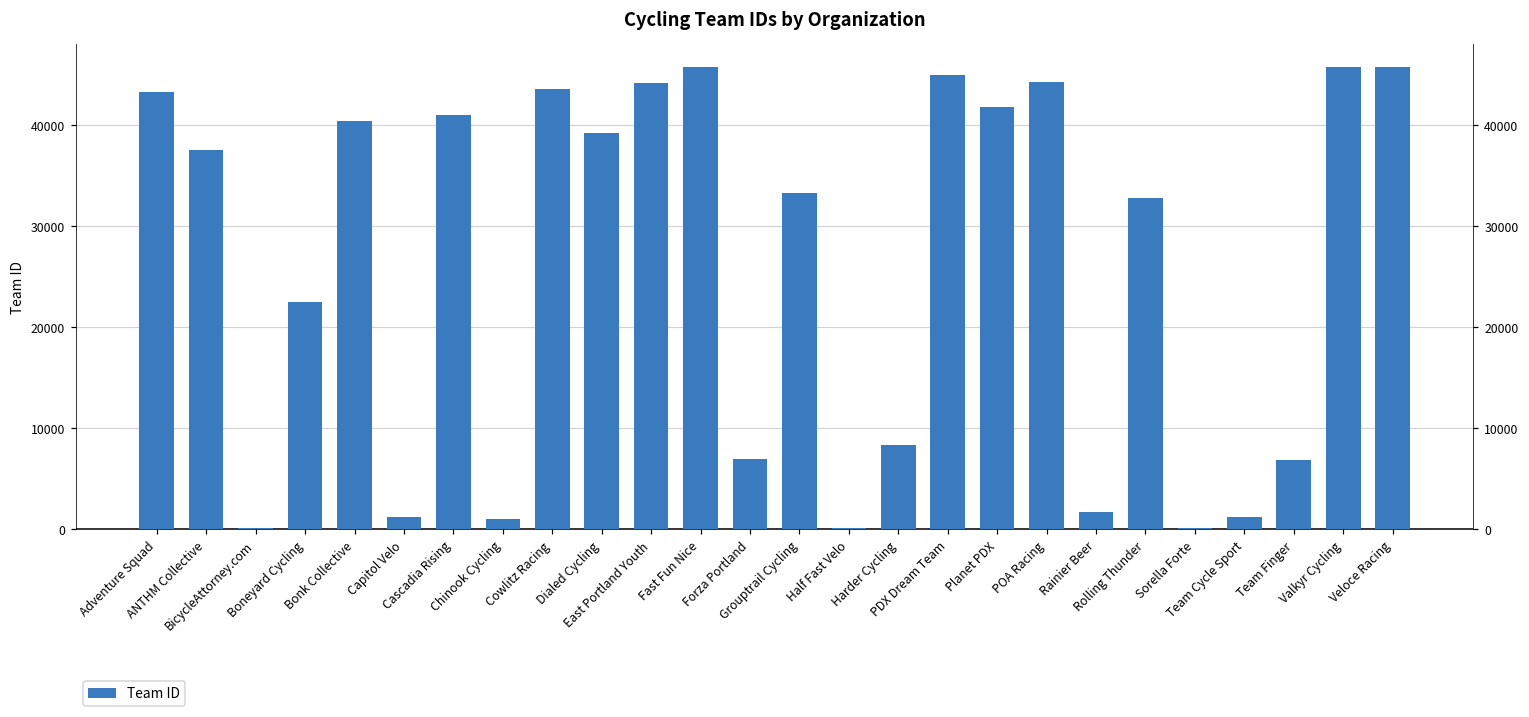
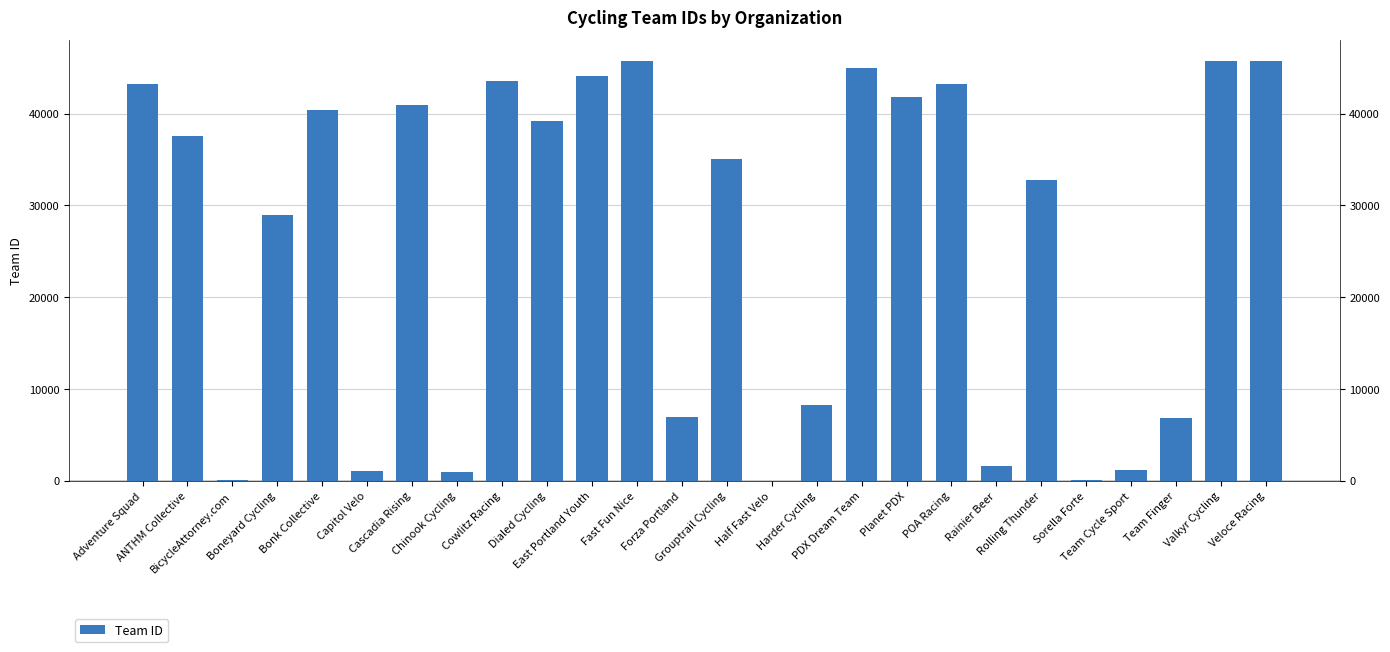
  {
    "Adventure Squad": 43000,
    "ANTHM Collective": 38000,
-   "Boneyard Cycling": 22000,
+   "Boneyard Cycling": 29000,
    "Bonk Collective": 40000,
    "Capitol Velo": 1000,
    "Cascadia Rising": 41000,
    "Chinook Cycling": 1000,
    "Cowlitz Racing": 44000,
    "Dialed Cycling": 39000,
    "East Portland Youth": 44000,
    "Fast Fun Nice": 46000,
    "Forza Portland": 7000,
-   "Grouptrail Cycling": 33000,
+   "Grouptrail Cycling": 35000,
    "Harder Cycling": 8000,
    "PDX Dream Team": 45000,
    "Planet PDX": 42000,
-   "POA Racing": 44000,
+   "POA Racing": 43000,
    "Rainier Beer": 2000,
    "Rolling Thunder": 33000,
    "Team Cycle Sport": 1000,
    "Team Finger": 7000,
    "Valkyr Cycling": 46000,
    "Veloce Racing": 46000
  }
